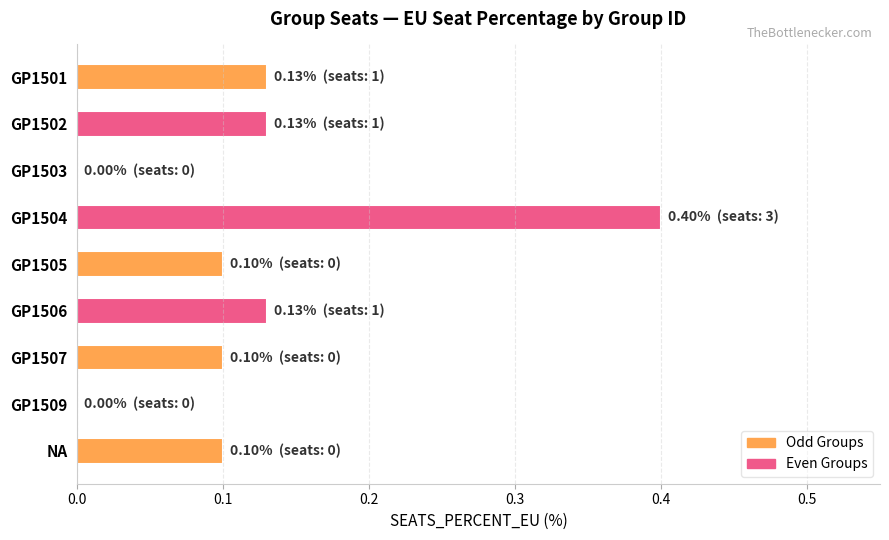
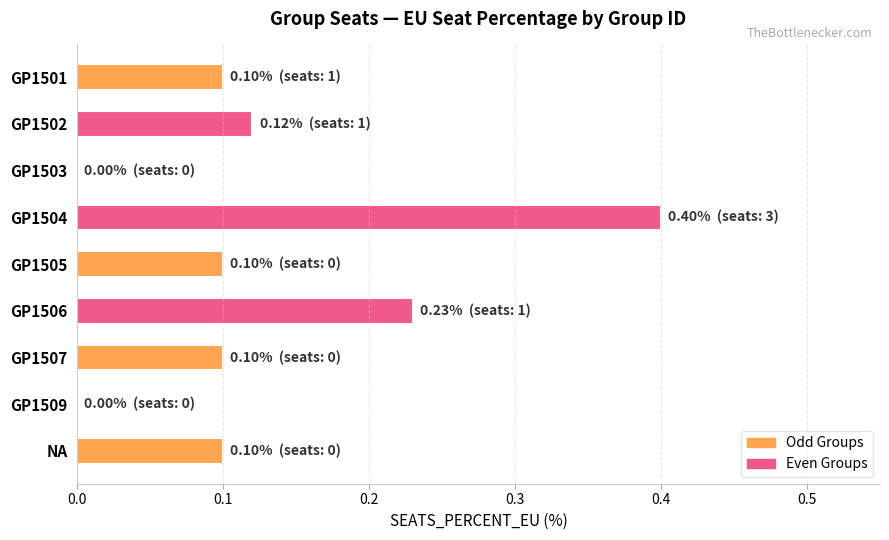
  {
-   "GP1501": "0.13%",
-   "GP1502": "0.13%",
+   "GP1501": "0.10%",
+   "GP1502": "0.12%",
    "GP1503": "0.00%",
    "GP1504": "0.40%",
    "GP1505": "0.10%",
-   "GP1506": "0.13%",
+   "GP1506": "0.23%",
    "GP1507": "0.10%",
    "GP1509": "0.00%",
    "NA": "0.10%"
  }
